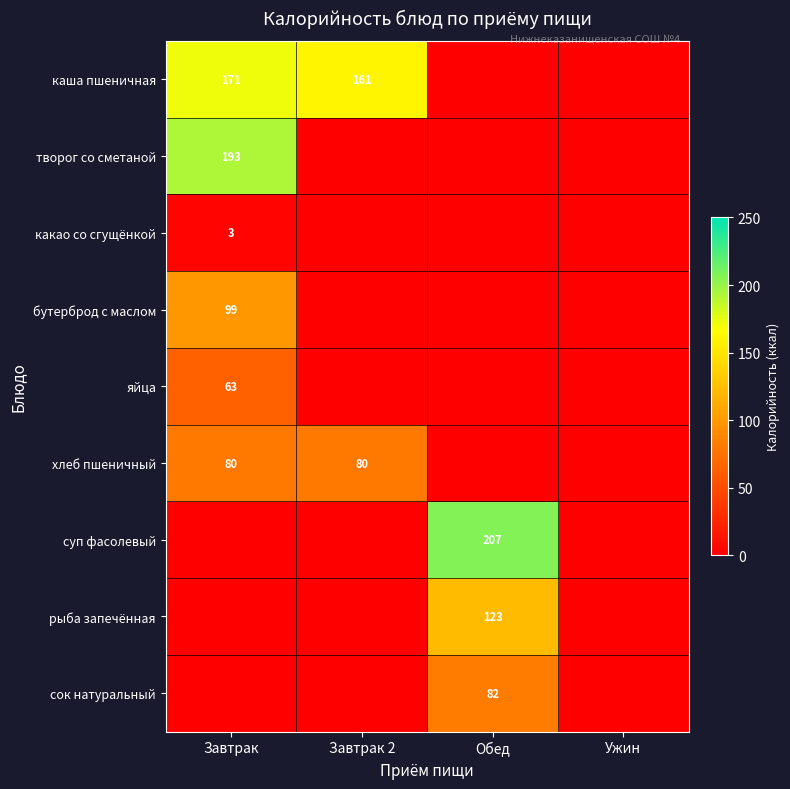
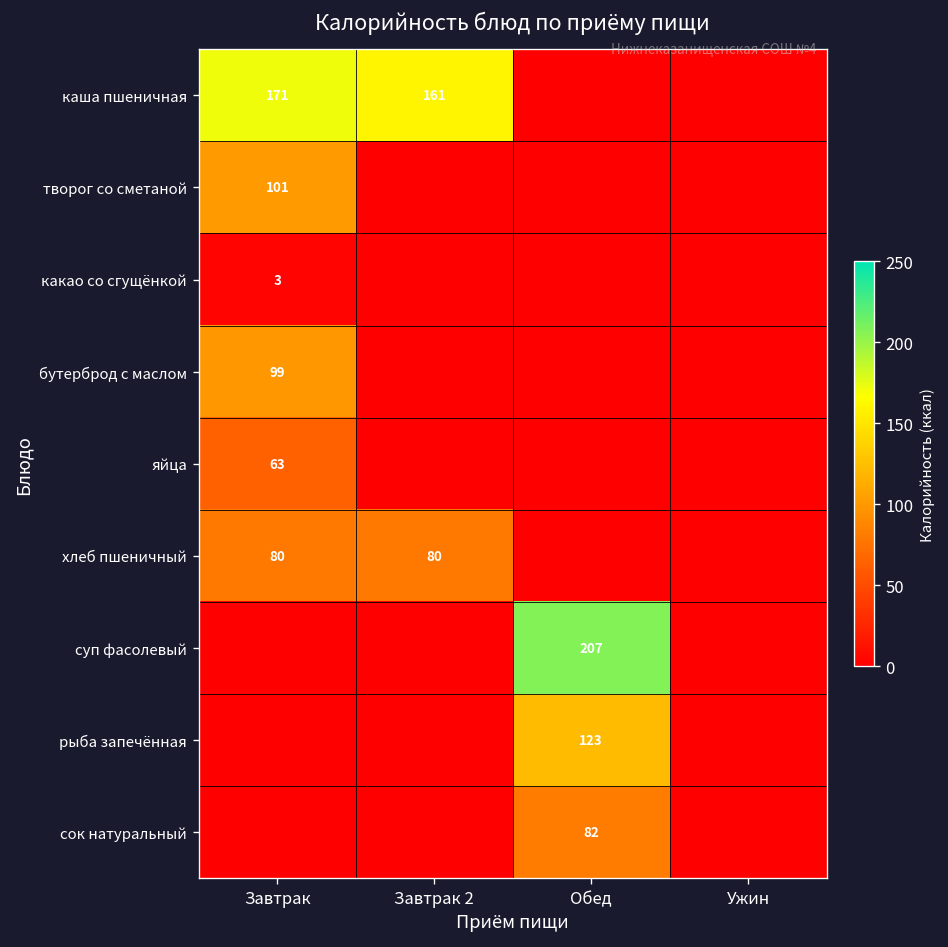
  {
    "каша пшеничная": {
      "Завтрак": 171,
      "Завтрак 2": 161
    },
    "творог со сметаной": {
-     "Завтрак": 193
+     "Завтрак": 101
    },
    "какао со сгущёнкой": {
      "Завтрак": 3
    },
    "бутерброд с маслом": {
      "Завтрак": 99
    },
    "яйца": {
      "Завтрак": 63
    },
    "хлеб пшеничный": {
      "Завтрак": 80,
      "Завтрак 2": 80
    },
    "суп фасолевый": {
      "Обед": 207
    },
    "рыба запечённая": {
      "Обед": 123
    },
    "сок натуральный": {
      "Обед": 82
    }
  }
